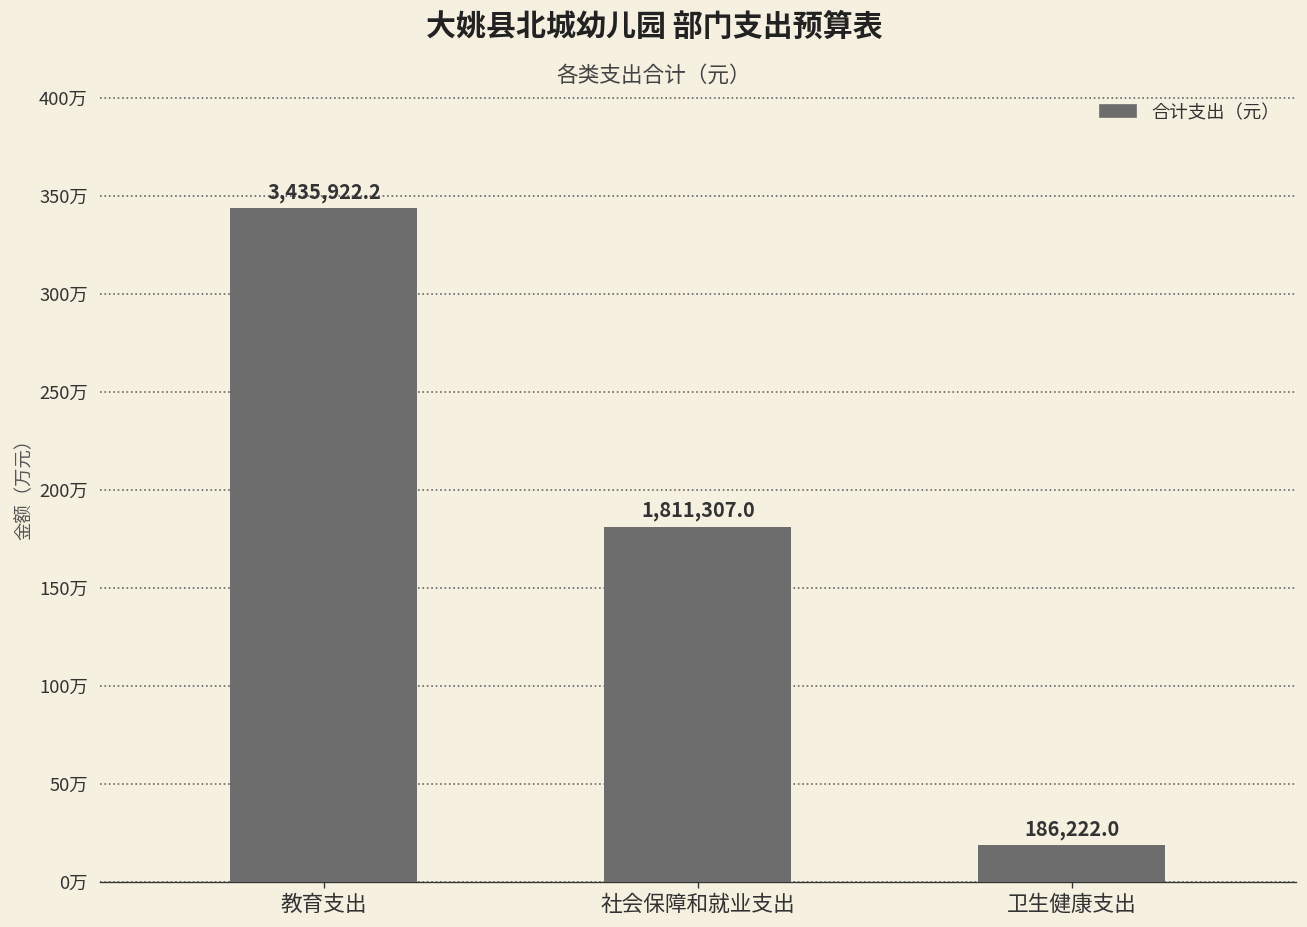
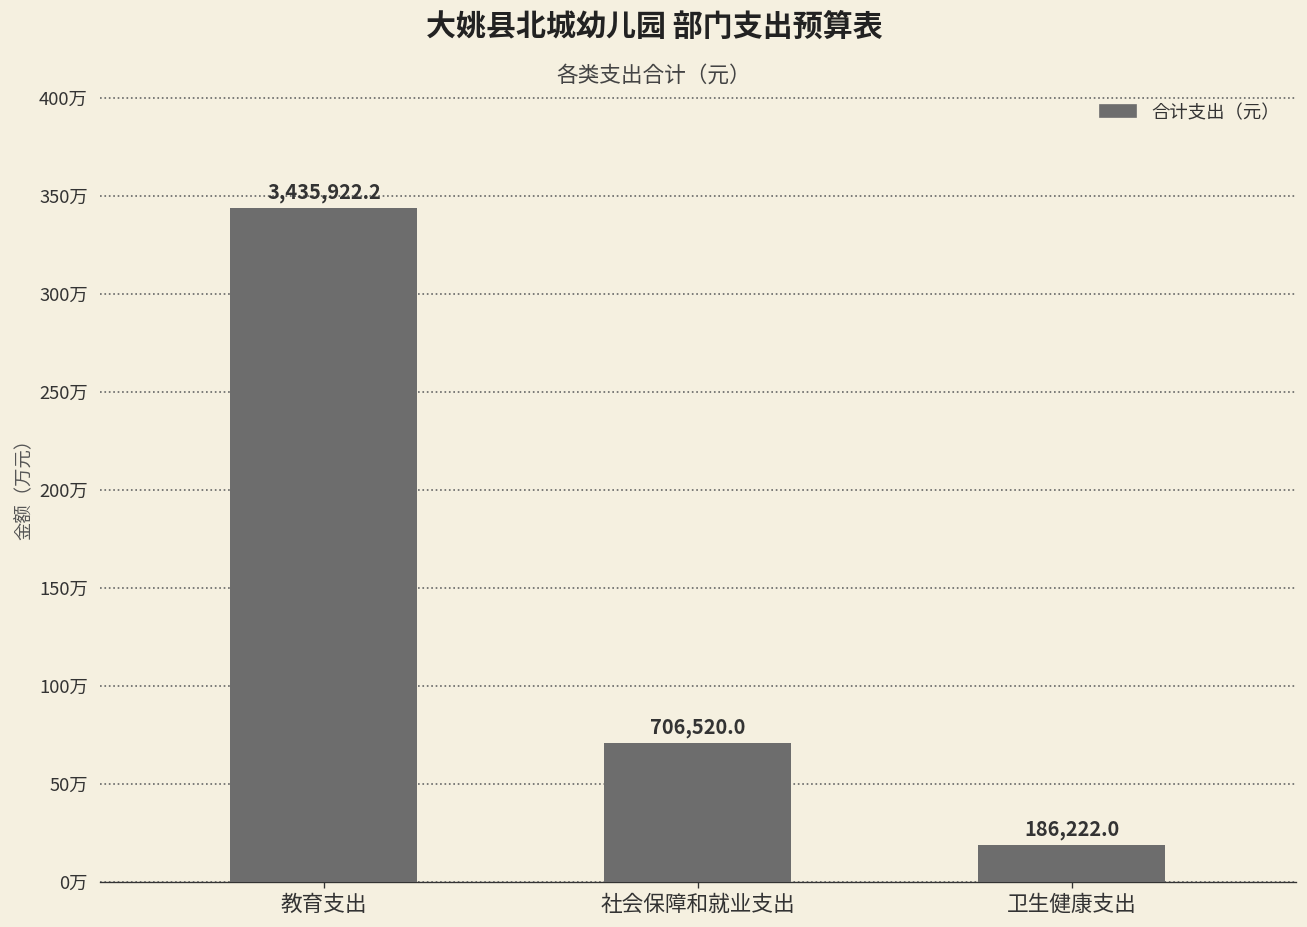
  {
    "教育支出": "3,435,922.2",
-   "社会保障和就业支出": "1,811,307.0",
+   "社会保障和就业支出": "706,520.0",
    "卫生健康支出": "186,222.0"
  }
